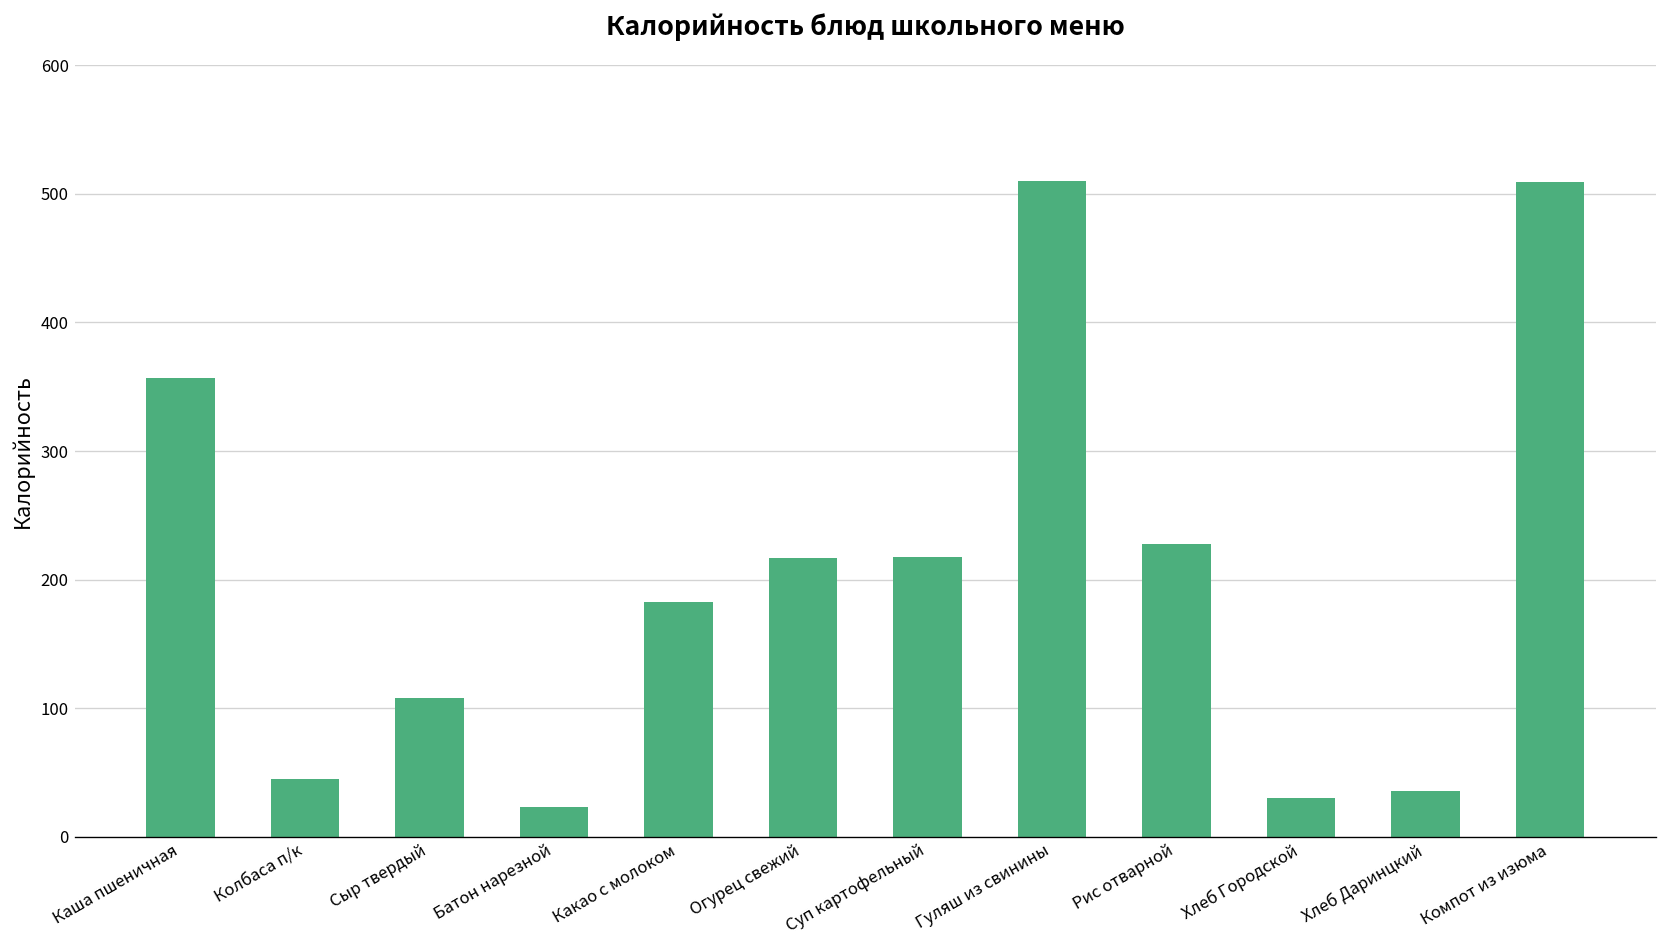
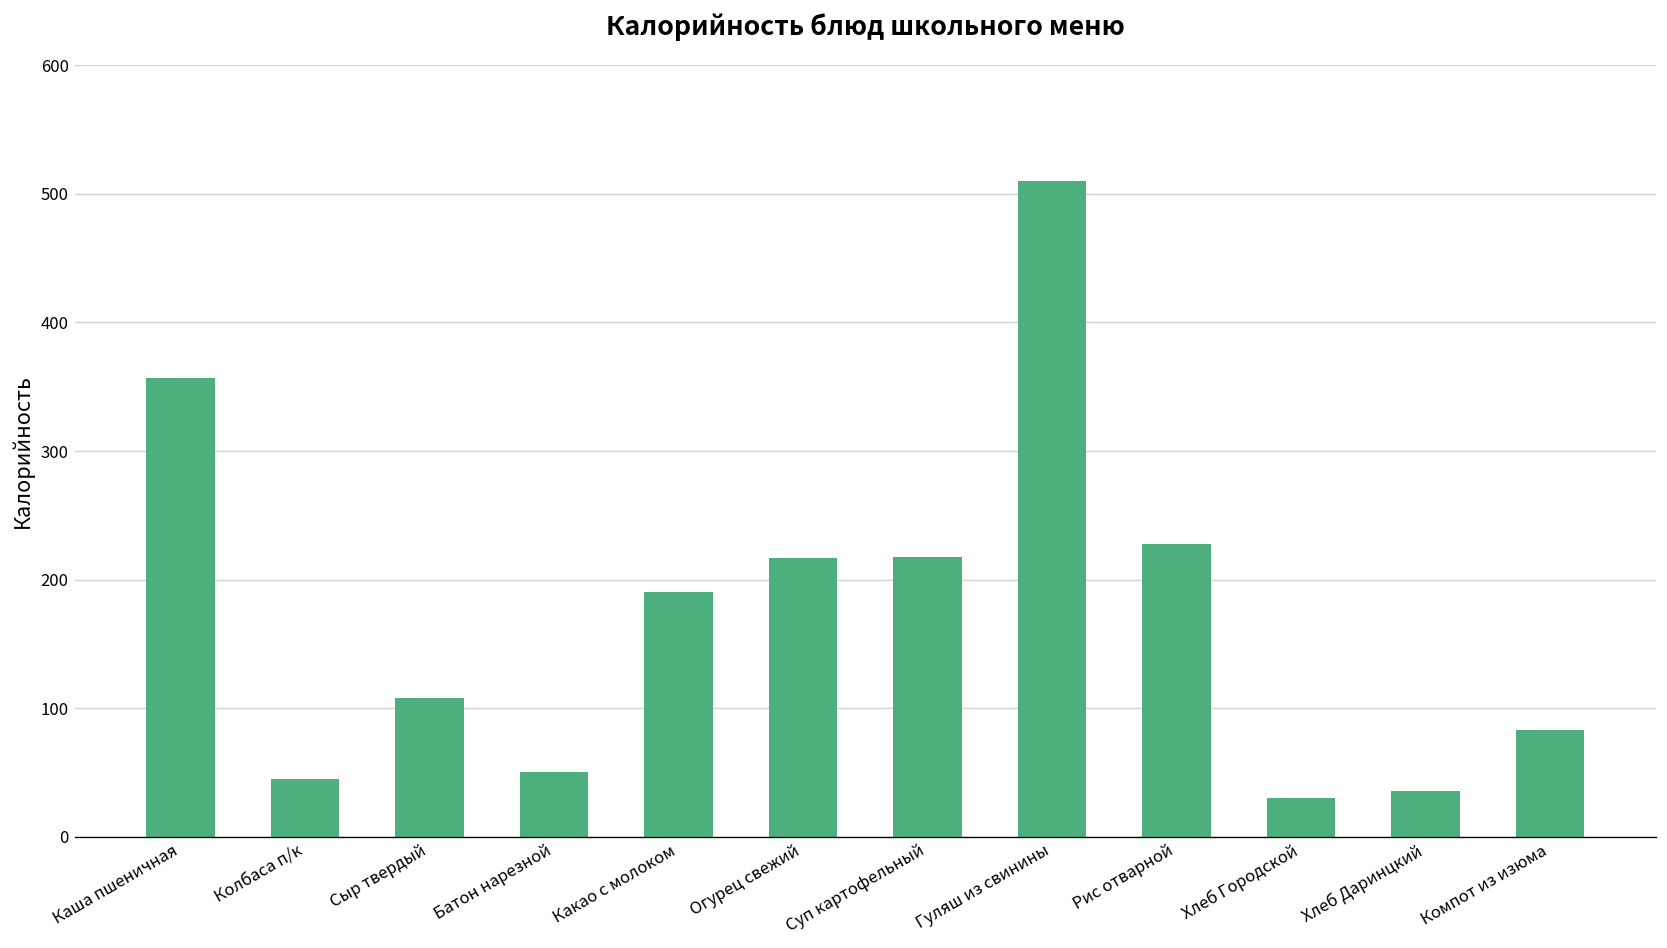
  {
    "Каша пшеничная": 357,
    "Колбаса п/к": 45,
    "Сыр твердый": 108,
-   "Батон нарезной": 23,
-   "Какао с молоком": 182,
+   "Батон нарезной": 50,
+   "Какао с молоком": 190,
    "Огурец свежий": 216,
    "Суп картофельный": 217,
    "Гуляш из свинины": 510,
    "Рис отварной": 228,
    "Хлеб Городской": 30,
    "Хлеб Даринцкий": 35,
-   "Компот из изюма": 509
+   "Компот из изюма": 83
  }
